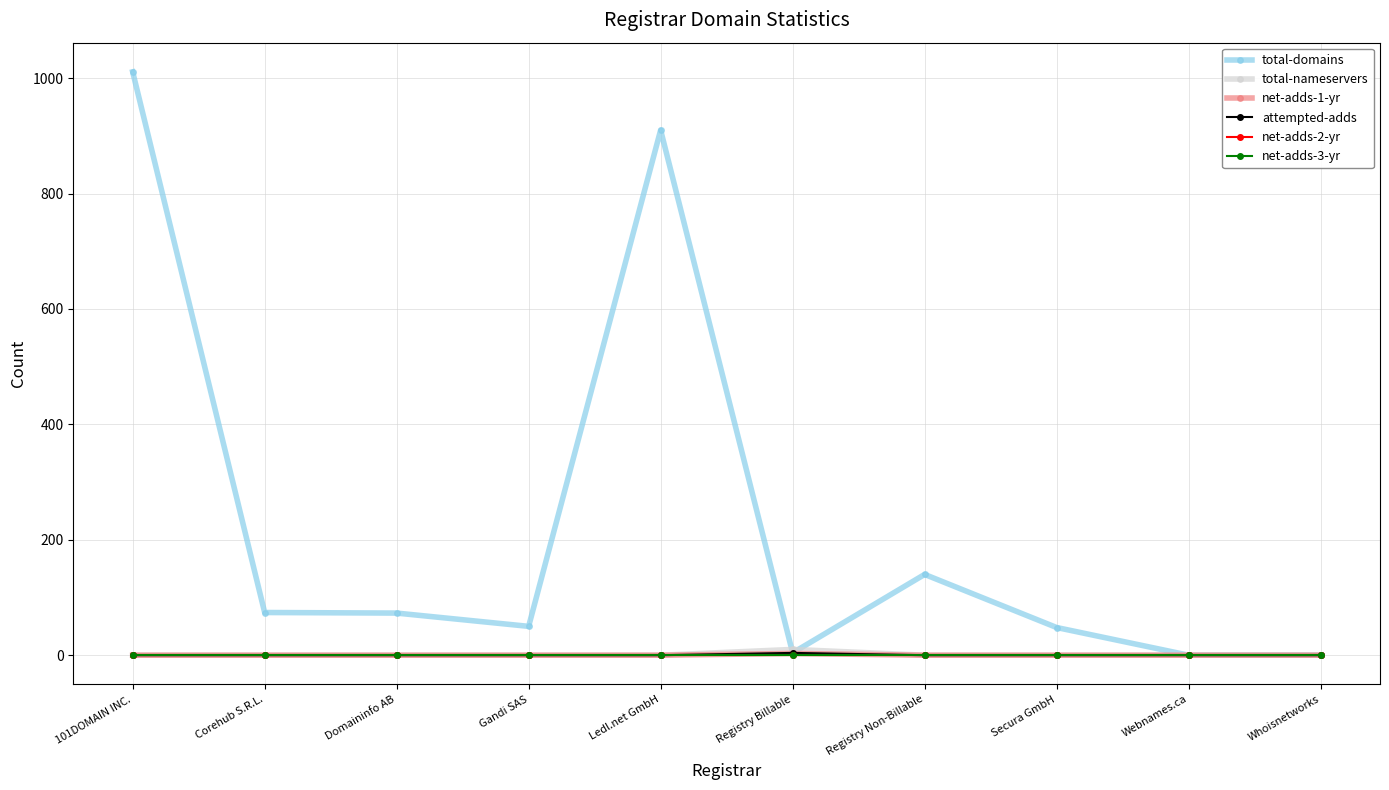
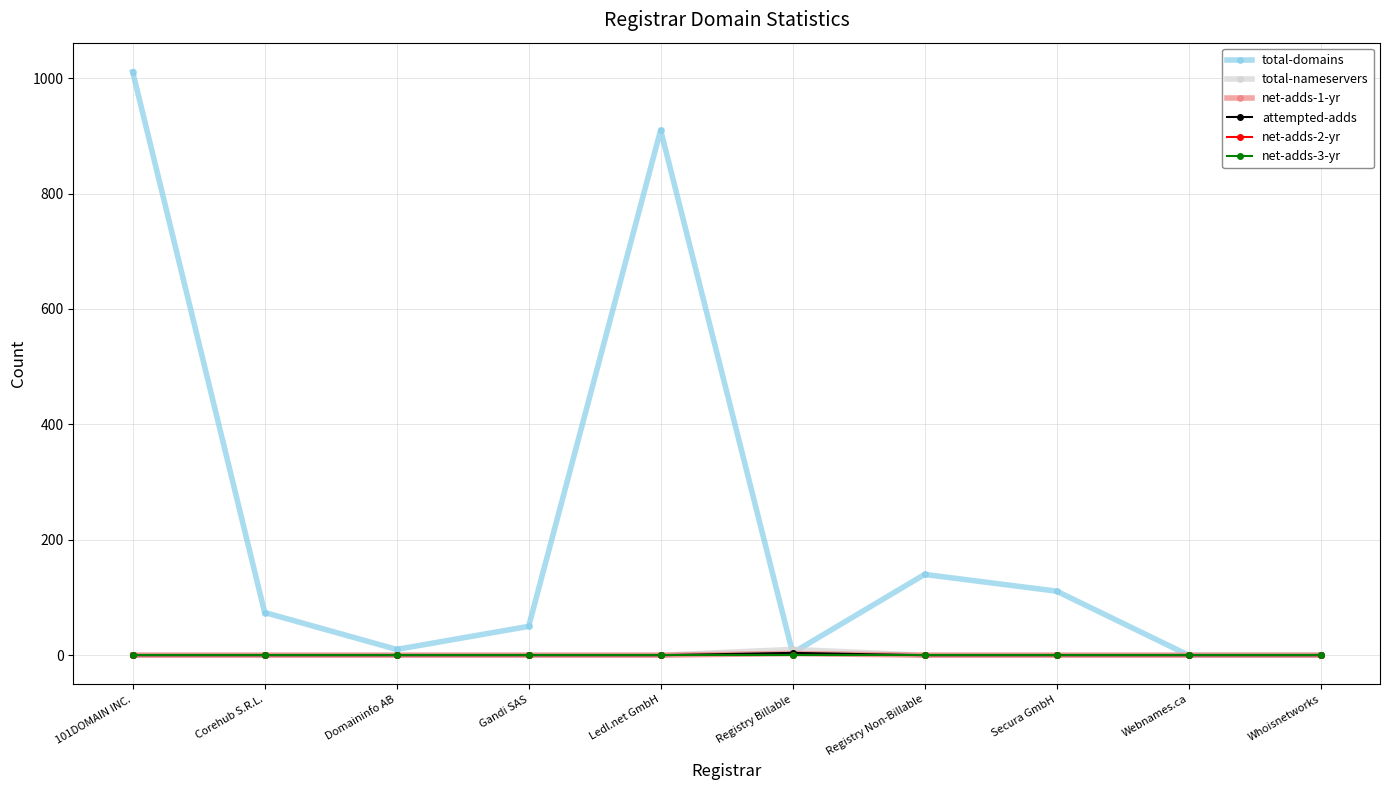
  {
    "total-domains": {
      "101DOMAIN INC.": 1010,
      "Corehub S.R.L.": 70,
-     "Domaininfo AB": 70,
+     "Domaininfo AB": 10,
      "Gandi SAS": 50,
      "Ledl.net GmbH": 910,
      "Registry Non-Billable": 140,
-     "Secura GmbH": 50
+     "Secura GmbH": 110
    },
    "total-nameservers": {
      "Registry Billable": 10
    }
  }
